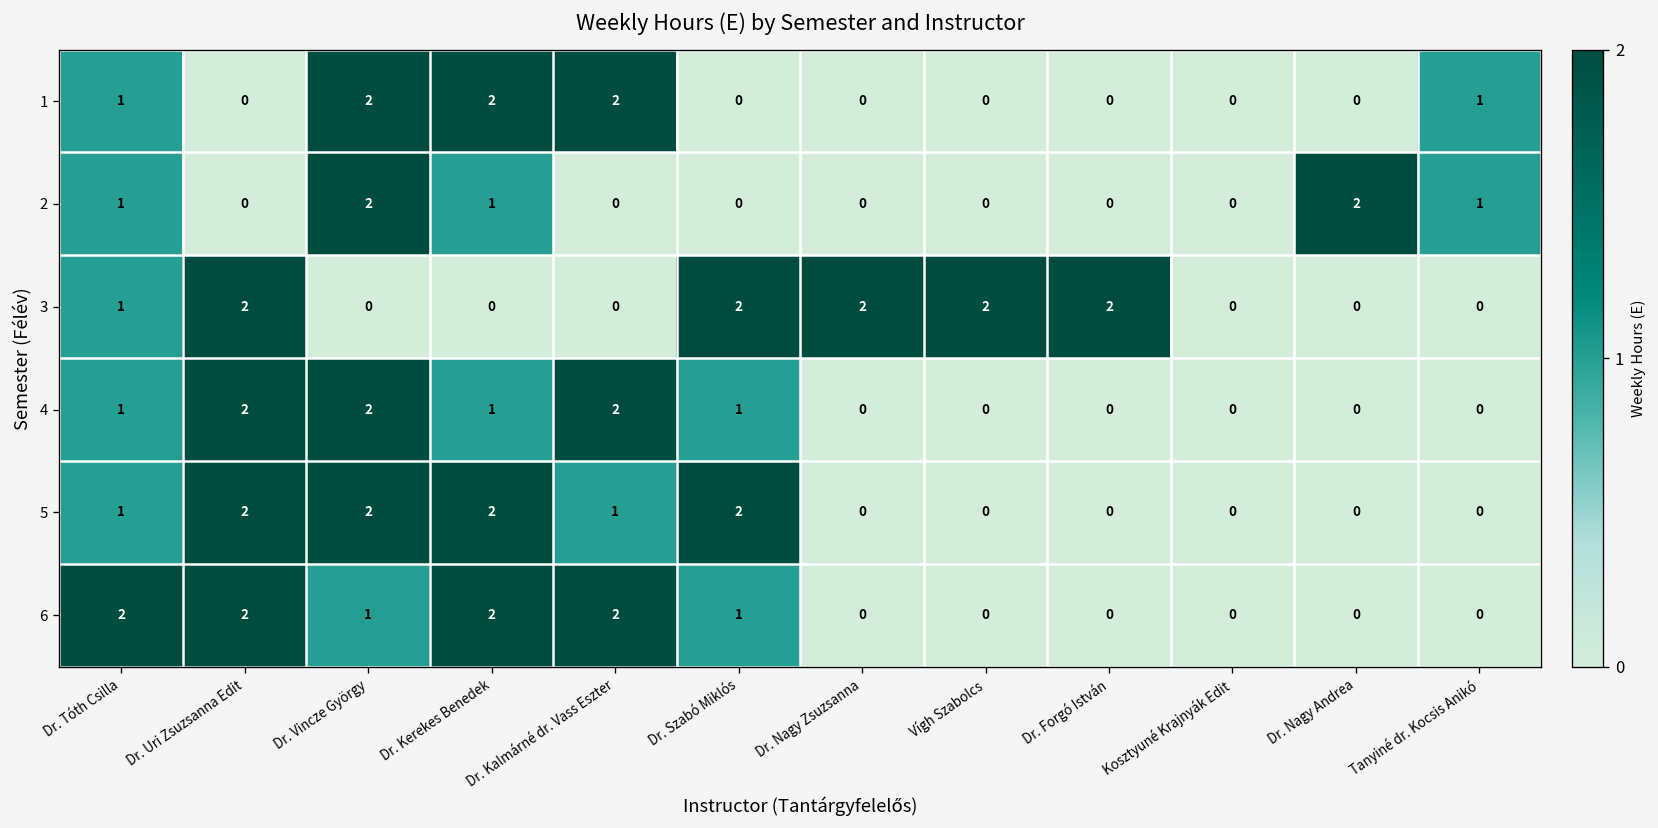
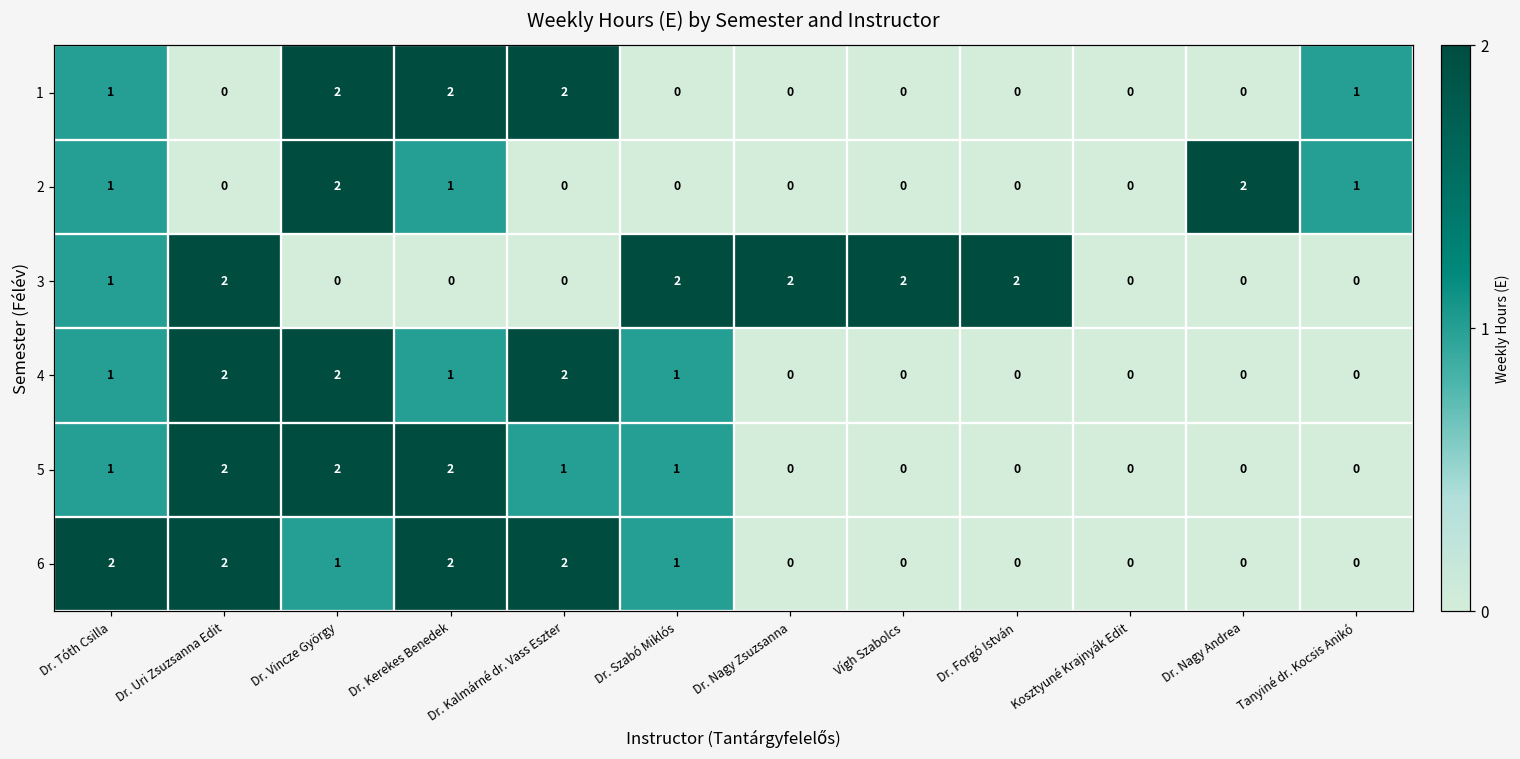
  {
    "1": {
      "Dr. Tóth Csilla": 1,
      "Dr. Uri Zsuzsanna Edit": 0,
      "Dr. Vincze György": 2,
      "Dr. Kerekes Benedek": 2,
      "Dr. Kalmárné dr. Vass Eszter": 2,
      "Dr. Szabó Miklós": 0,
      "Dr. Nagy Zsuzsanna": 0,
      "Vígh Szabolcs": 0,
      "Dr. Forgó István": 0,
      "Kosztyuné Krajnyák Edit": 0,
      "Dr. Nagy Andrea": 0,
      "Tanyiné dr. Kocsis Anikó": 1
    },
    "2": {
      "Dr. Tóth Csilla": 1,
      "Dr. Uri Zsuzsanna Edit": 0,
      "Dr. Vincze György": 2,
      "Dr. Kerekes Benedek": 1,
      "Dr. Kalmárné dr. Vass Eszter": 0,
      "Dr. Szabó Miklós": 0,
      "Dr. Nagy Zsuzsanna": 0,
      "Vígh Szabolcs": 0,
      "Dr. Forgó István": 0,
      "Kosztyuné Krajnyák Edit": 0,
      "Dr. Nagy Andrea": 2,
      "Tanyiné dr. Kocsis Anikó": 1
    },
    "3": {
      "Dr. Tóth Csilla": 1,
      "Dr. Uri Zsuzsanna Edit": 2,
      "Dr. Vincze György": 0,
      "Dr. Kerekes Benedek": 0,
      "Dr. Kalmárné dr. Vass Eszter": 0,
      "Dr. Szabó Miklós": 2,
      "Dr. Nagy Zsuzsanna": 2,
      "Vígh Szabolcs": 2,
      "Dr. Forgó István": 2,
      "Kosztyuné Krajnyák Edit": 0,
      "Dr. Nagy Andrea": 0,
      "Tanyiné dr. Kocsis Anikó": 0
    },
    "4": {
      "Dr. Tóth Csilla": 1,
      "Dr. Uri Zsuzsanna Edit": 2,
      "Dr. Vincze György": 2,
      "Dr. Kerekes Benedek": 1,
      "Dr. Kalmárné dr. Vass Eszter": 2,
      "Dr. Szabó Miklós": 1,
      "Dr. Nagy Zsuzsanna": 0,
      "Vígh Szabolcs": 0,
      "Dr. Forgó István": 0,
      "Kosztyuné Krajnyák Edit": 0,
      "Dr. Nagy Andrea": 0,
      "Tanyiné dr. Kocsis Anikó": 0
    },
    "5": {
      "Dr. Tóth Csilla": 1,
      "Dr. Uri Zsuzsanna Edit": 2,
      "Dr. Vincze György": 2,
      "Dr. Kerekes Benedek": 2,
      "Dr. Kalmárné dr. Vass Eszter": 1,
-     "Dr. Szabó Miklós": 2,
+     "Dr. Szabó Miklós": 1,
      "Dr. Nagy Zsuzsanna": 0,
      "Vígh Szabolcs": 0,
      "Dr. Forgó István": 0,
      "Kosztyuné Krajnyák Edit": 0,
      "Dr. Nagy Andrea": 0,
      "Tanyiné dr. Kocsis Anikó": 0
    },
    "6": {
      "Dr. Tóth Csilla": 2,
      "Dr. Uri Zsuzsanna Edit": 2,
      "Dr. Vincze György": 1,
      "Dr. Kerekes Benedek": 2,
      "Dr. Kalmárné dr. Vass Eszter": 2,
      "Dr. Szabó Miklós": 1,
      "Dr. Nagy Zsuzsanna": 0,
      "Vígh Szabolcs": 0,
      "Dr. Forgó István": 0,
      "Kosztyuné Krajnyák Edit": 0,
      "Dr. Nagy Andrea": 0,
      "Tanyiné dr. Kocsis Anikó": 0
    }
  }
